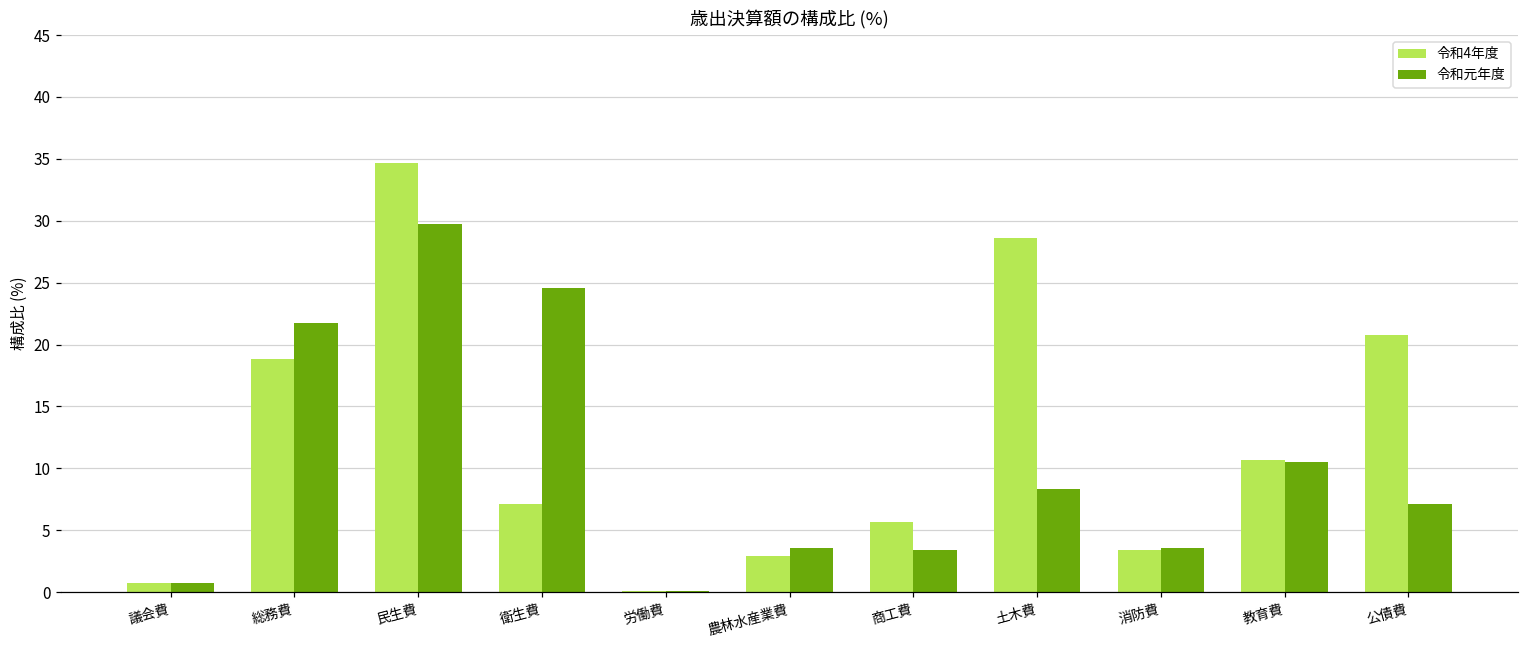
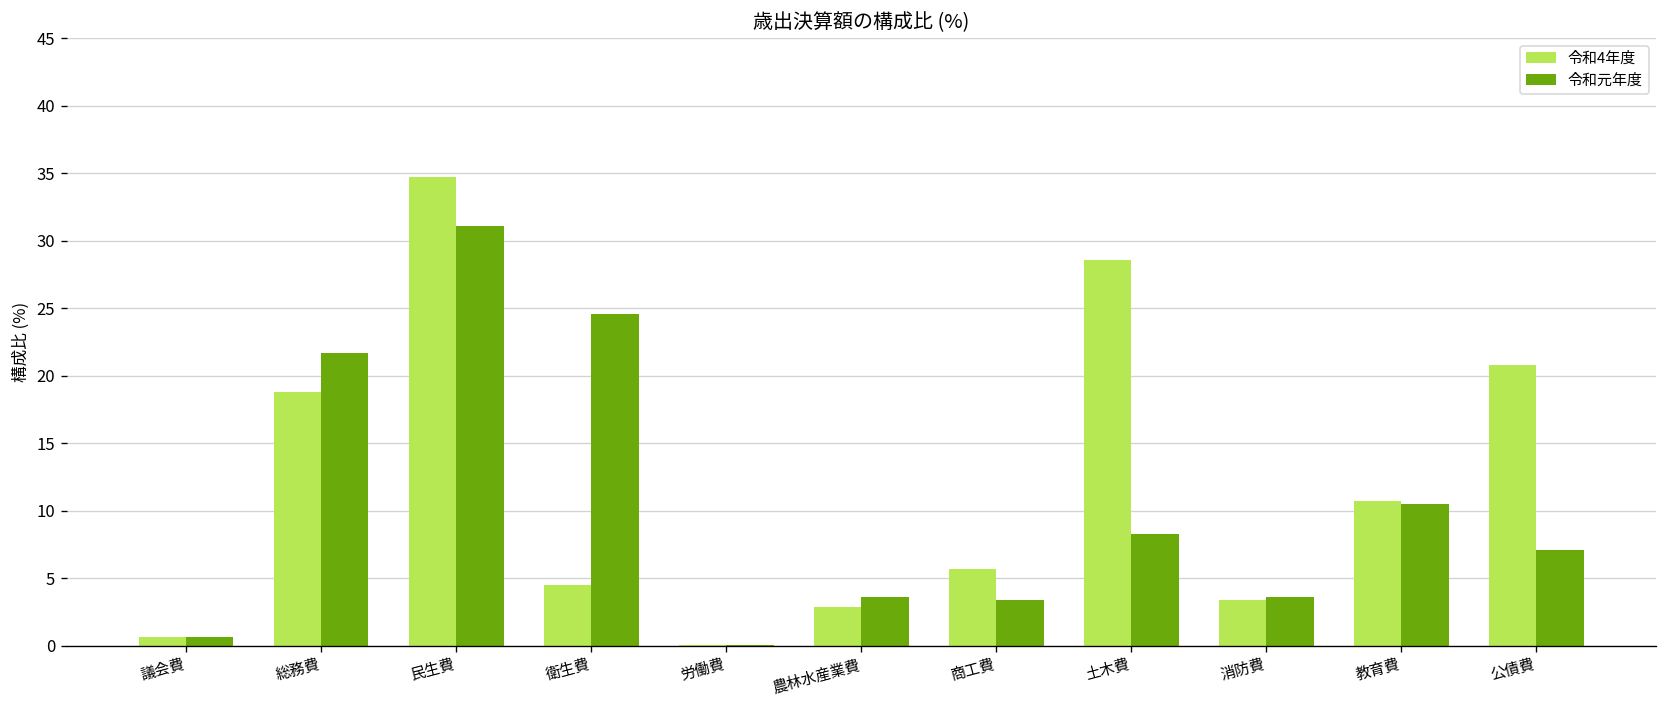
  {
    "令和4年度": {
      "議会費": 0.7,
      "総務費": 18.8,
      "民生費": 34.7,
-     "衛生費": 7.1,
+     "衛生費": 4.5,
      "農林水産業費": 2.9,
      "商工費": 5.7,
      "土木費": 28.6,
      "消防費": 3.4,
      "教育費": 10.7,
      "公債費": 20.8
    },
    "令和元年度": {
      "議会費": 0.7,
      "総務費": 21.7,
-     "民生費": 29.7,
+     "民生費": 31.1,
      "衛生費": 24.6,
      "農林水産業費": 3.6,
      "商工費": 3.4,
      "土木費": 8.3,
      "消防費": 3.6,
      "教育費": 10.5,
      "公債費": 7.1
    }
  }
